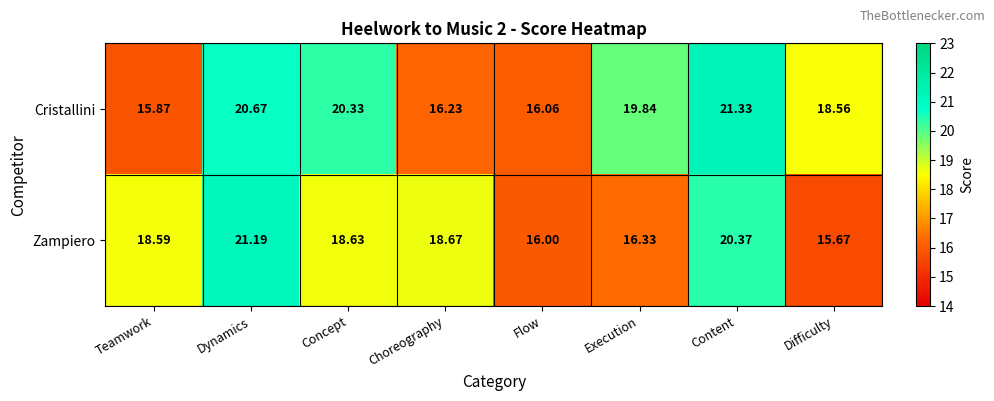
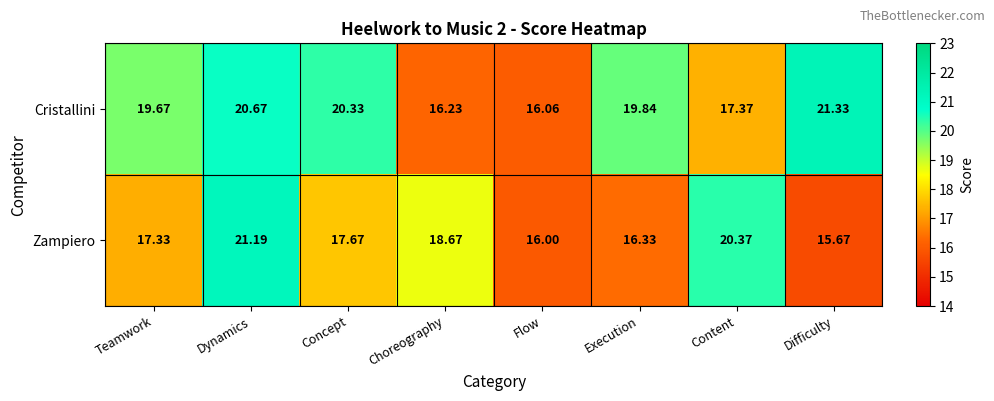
  {
    "Cristallini": {
-     "Teamwork": 15.87,
+     "Teamwork": 19.67,
      "Dynamics": 20.67,
      "Concept": 20.33,
      "Choreography": 16.23,
      "Flow": 16.06,
      "Execution": 19.84,
-     "Content": 21.33,
-     "Difficulty": 18.56
+     "Content": 17.37,
+     "Difficulty": 21.33
    },
    "Zampiero": {
-     "Teamwork": 18.59,
+     "Teamwork": 17.33,
      "Dynamics": 21.19,
-     "Concept": 18.63,
+     "Concept": 17.67,
      "Choreography": 18.67,
      "Flow": 16.00,
      "Execution": 16.33,
      "Content": 20.37,
      "Difficulty": 15.67
    }
  }
